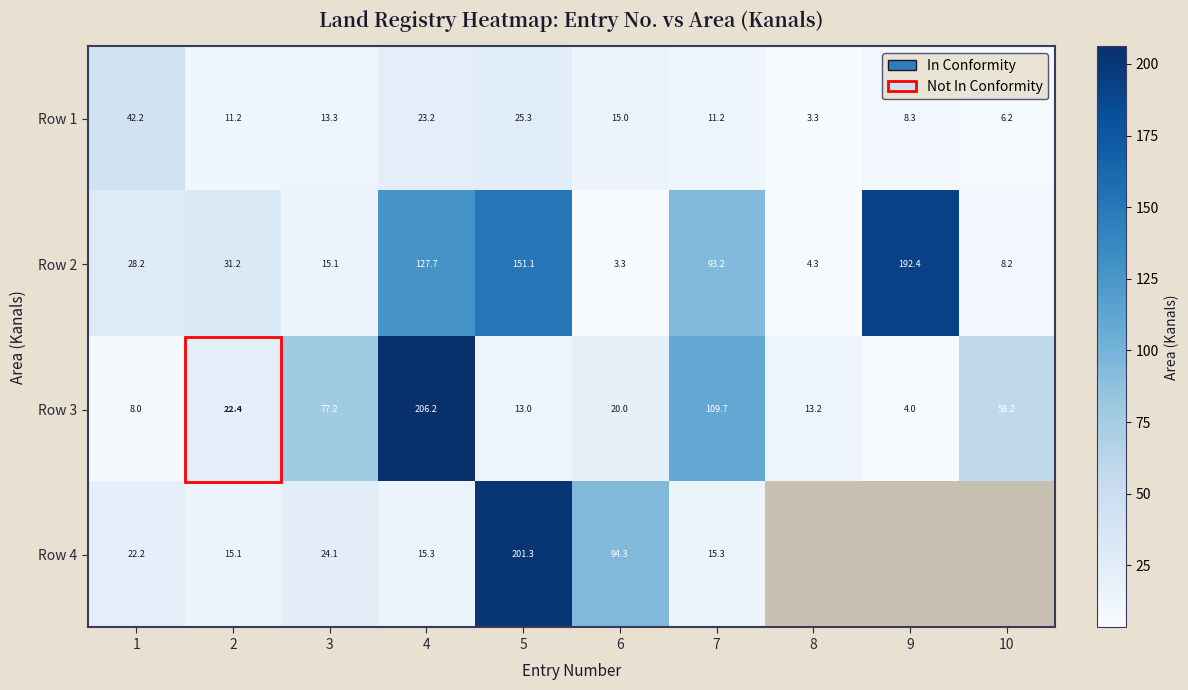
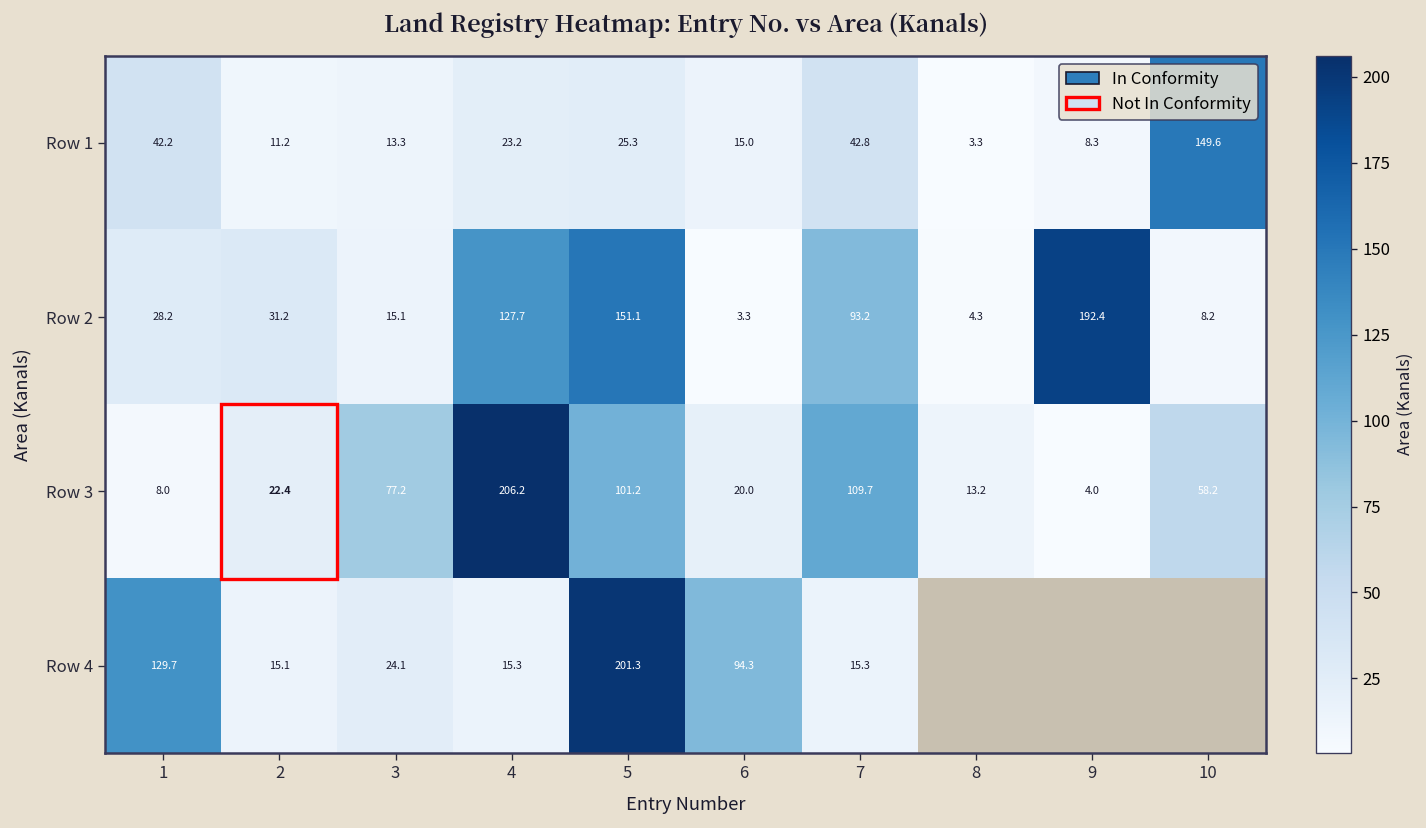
  {
    "Row 1": {
      "1": 42.2,
      "2": 11.2,
      "3": 13.3,
      "4": 23.2,
      "5": 25.3,
      "6": 15.0,
-     "7": 11.2,
+     "7": 42.8,
      "8": 3.3,
      "9": 8.3,
-     "10": 6.2
+     "10": 149.6
    },
    "Row 2": {
      "1": 28.2,
      "2": 31.2,
      "3": 15.1,
      "4": 127.7,
      "5": 151.1,
      "6": 3.3,
      "7": 93.2,
      "8": 4.3,
      "9": 192.4,
      "10": 8.2
    },
    "Row 3": {
      "1": 8.0,
      "2": 22.4,
      "3": 77.2,
      "4": 206.2,
-     "5": 13.0,
+     "5": 101.2,
      "6": 20.0,
      "7": 109.7,
      "8": 13.2,
      "9": 4.0,
      "10": 58.2
    },
    "Row 4": {
-     "1": 22.2,
+     "1": 129.7,
      "2": 15.1,
      "3": 24.1,
      "4": 15.3,
      "5": 201.3,
      "6": 94.3,
      "7": 15.3
    }
  }
